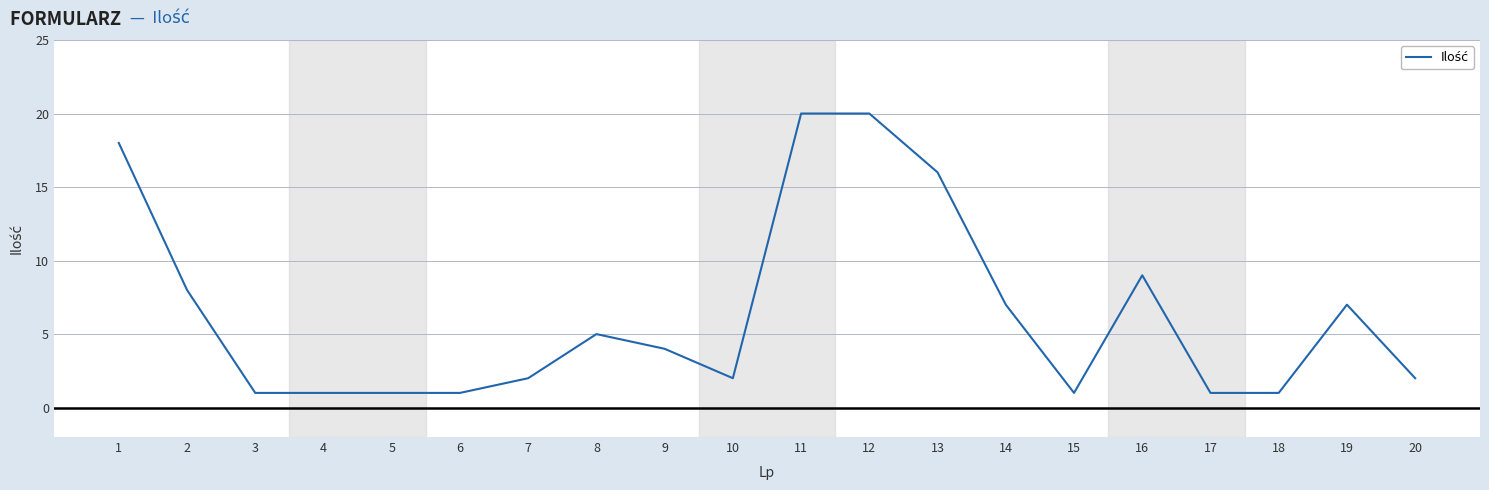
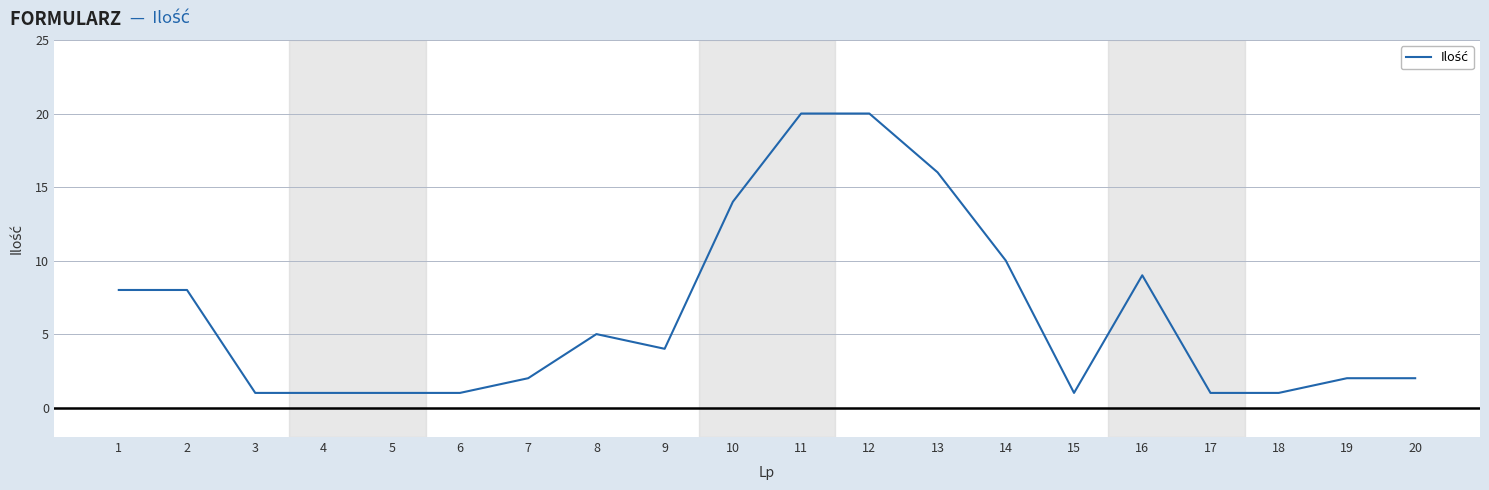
  {
-   "1": 18,
+   "1": 8,
    "2": 8,
    "3": 1,
    "4": 1,
    "5": 1,
    "6": 1,
    "7": 2,
    "8": 5,
    "9": 4,
-   "10": 2,
+   "10": 14,
    "11": 20,
    "12": 20,
    "13": 16,
-   "14": 7,
+   "14": 10,
    "15": 1,
    "16": 9,
    "17": 1,
    "18": 1,
-   "19": 7,
+   "19": 2,
    "20": 2
  }
